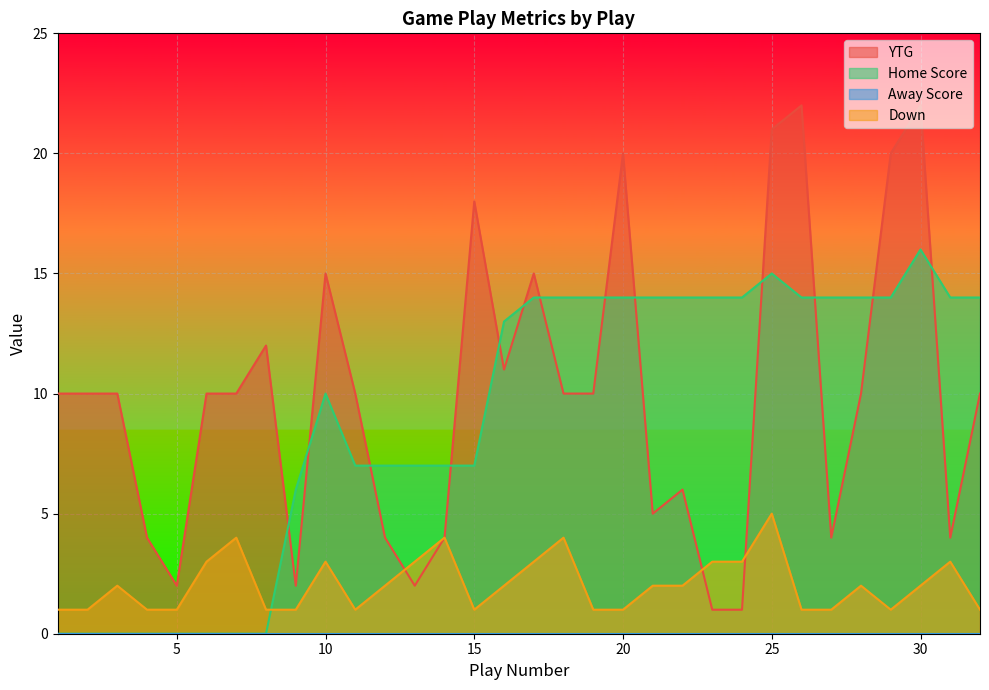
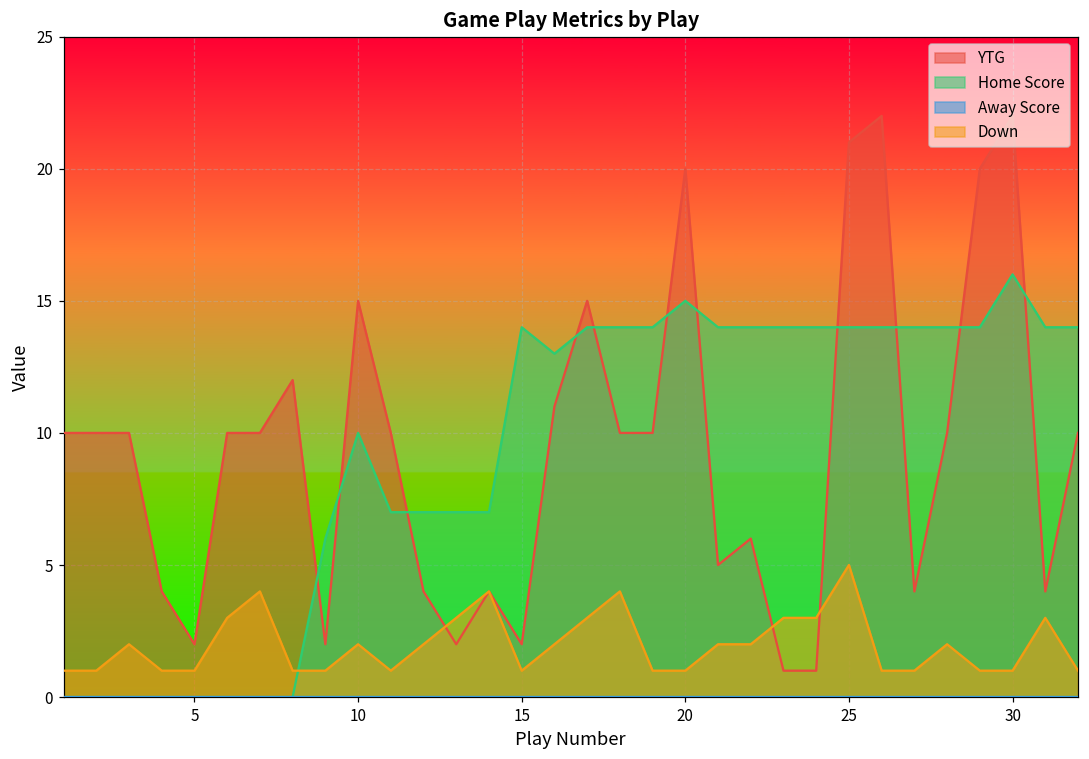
  {
    "YTG": {
      "5": 2,
      "10": 15,
-     "15": 18,
+     "15": 2,
      "20": 20,
      "25": 21
    },
    "Home Score": {
      "10": 10,
-     "15": 7,
-     "20": 14,
-     "25": 15,
+     "15": 14,
+     "20": 15,
+     "25": 14,
      "30": 16
    },
    "Away Score": {
      "10": 0,
      "15": 0,
      "20": 0,
      "25": 0,
      "30": 0
    },
    "Down": {
      "5": 1,
-     "10": 3,
+     "10": 2,
      "15": 1,
      "20": 1,
      "25": 5,
-     "30": 2
+     "30": 1
    }
  }
